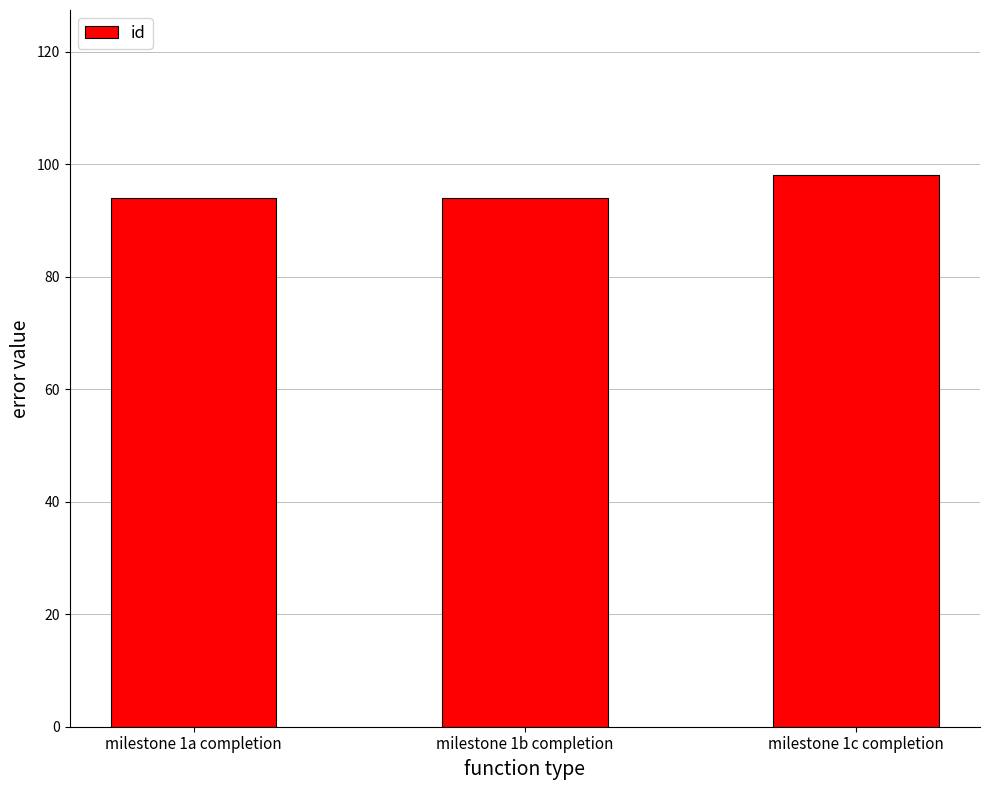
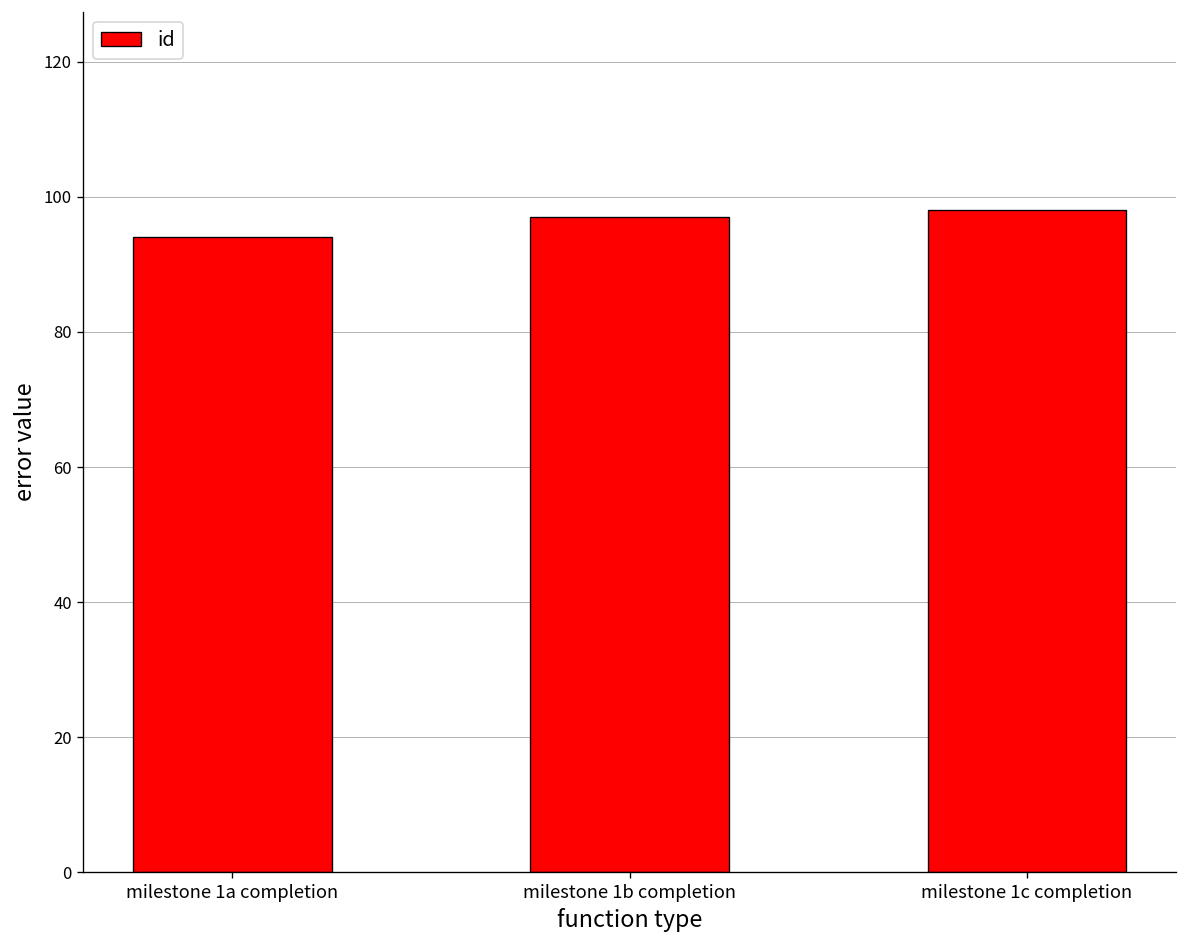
  {
    "milestone 1a completion": 94,
-   "milestone 1b completion": 94,
+   "milestone 1b completion": 97,
    "milestone 1c completion": 98
  }
